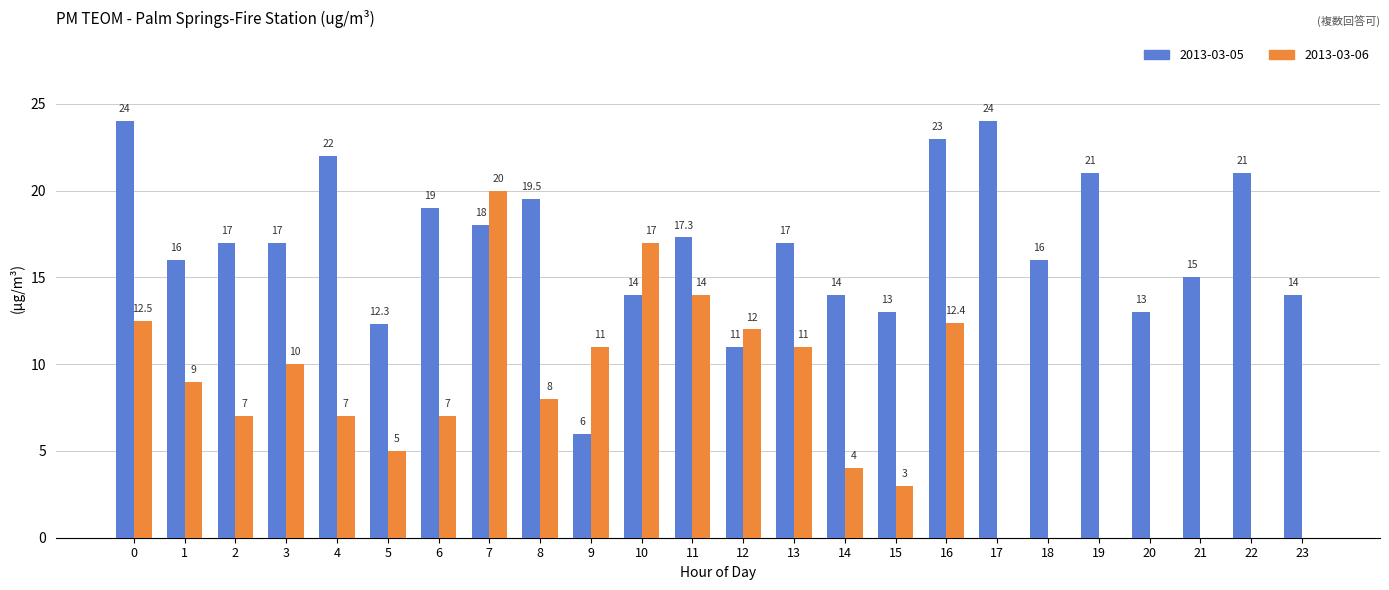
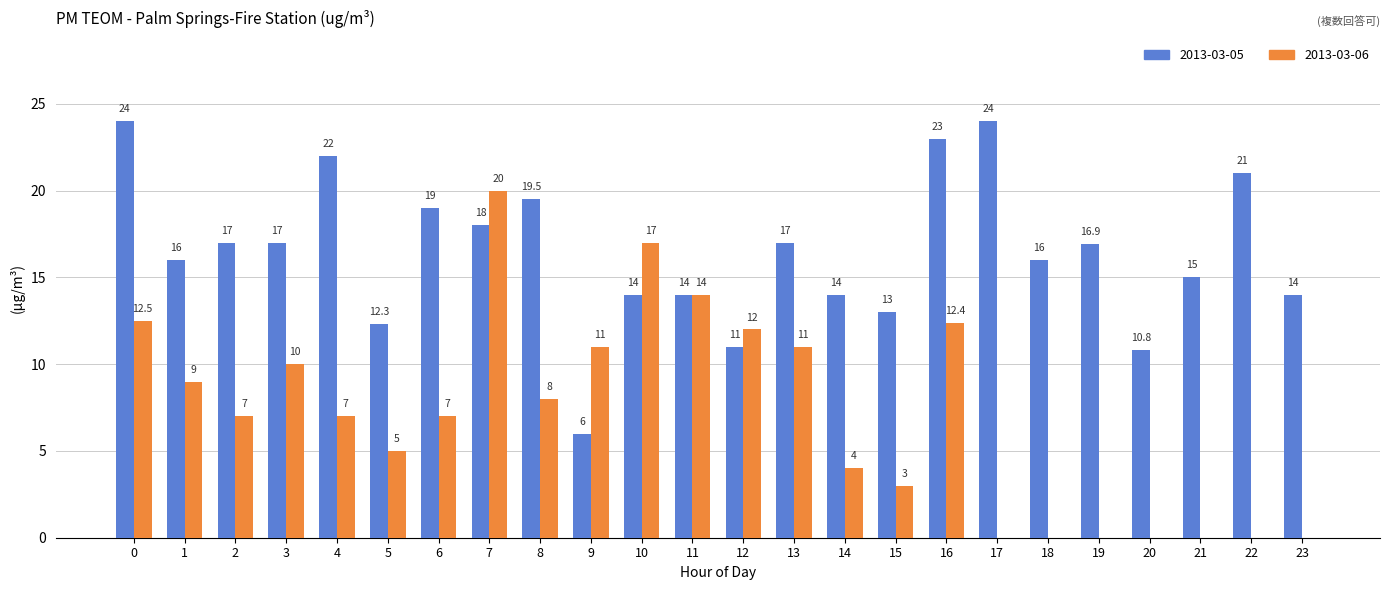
  {
    "2013-03-05": {
      "0": 24,
      "1": 16,
      "2": 17,
      "3": 17,
      "4": 22,
      "5": 12.3,
      "6": 19,
      "7": 18,
      "8": 19.5,
      "9": 6,
      "10": 14,
-     "11": 17.3,
+     "11": 14,
      "12": 11,
      "13": 17,
      "14": 14,
      "15": 13,
      "16": 23,
      "17": 24,
      "18": 16,
-     "19": 21,
-     "20": 13,
+     "19": 16.9,
+     "20": 10.8,
      "21": 15,
      "22": 21,
      "23": 14
    },
    "2013-03-06": {
      "0": 12.5,
      "1": 9,
      "2": 7,
      "3": 10,
      "4": 7,
      "5": 5,
      "6": 7,
      "7": 20,
      "8": 8,
      "9": 11,
      "10": 17,
      "11": 14,
      "12": 12,
      "13": 11,
      "14": 4,
      "15": 3,
      "16": 12.4
    }
  }
